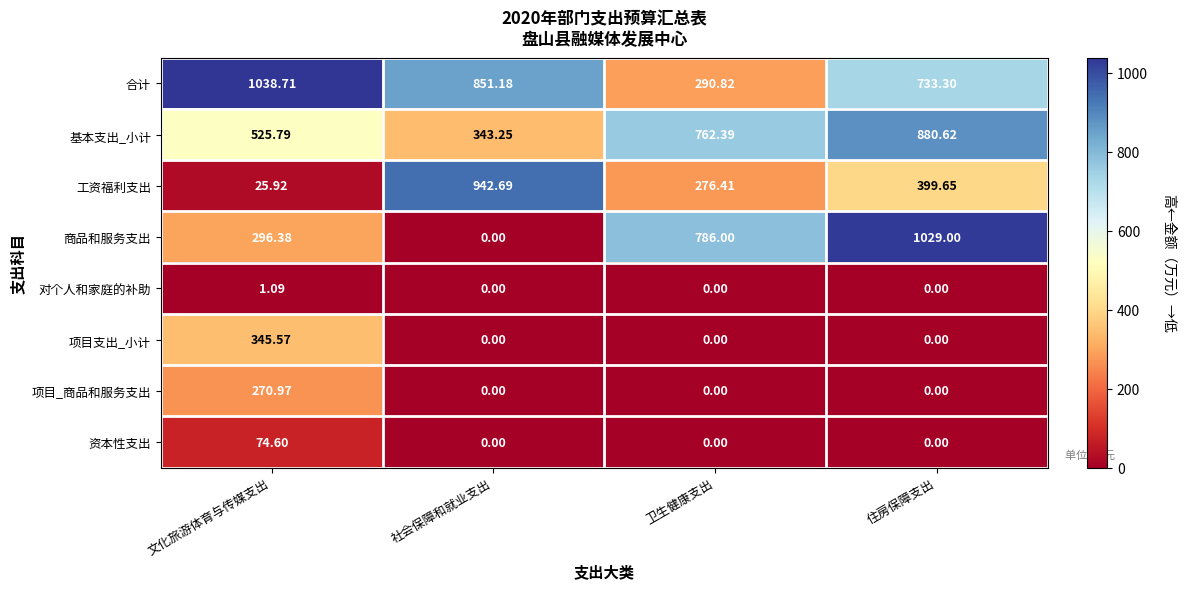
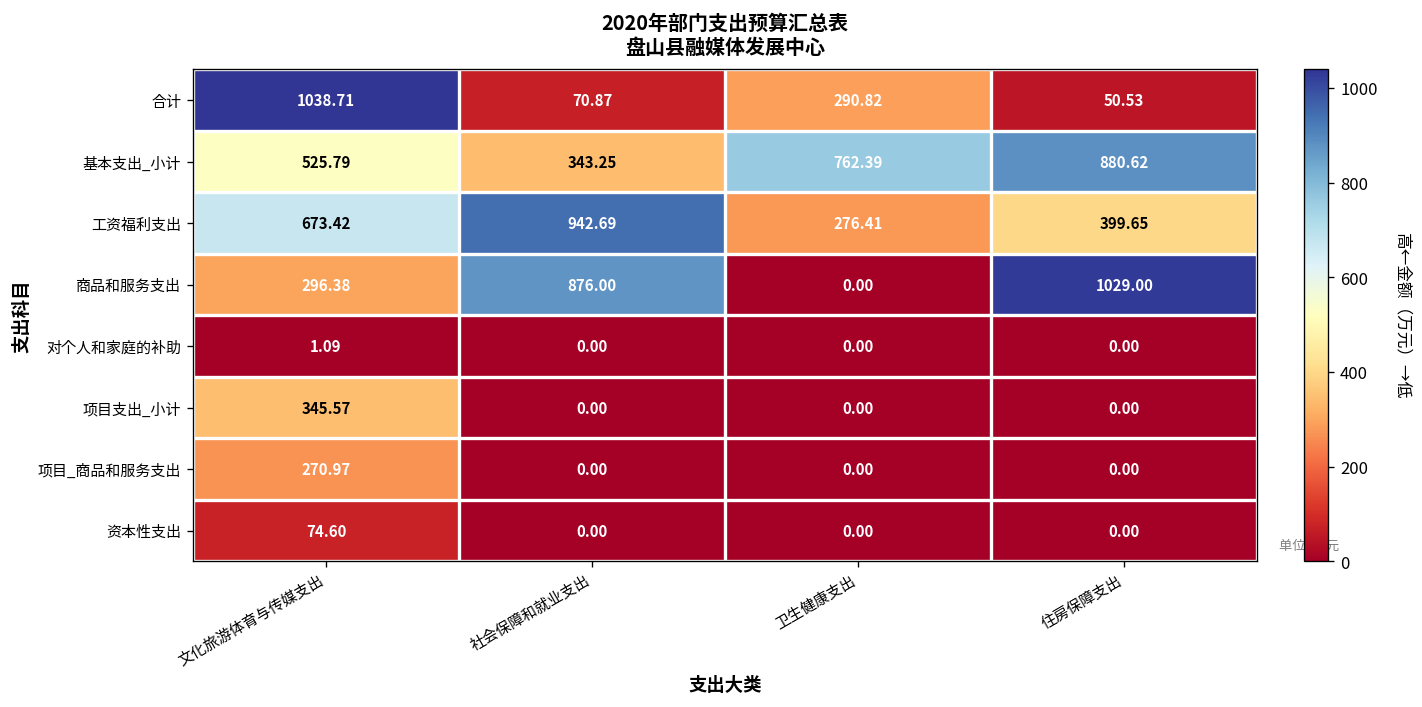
  {
    "合计": {
      "文化旅游体育与传媒支出": 1038.71,
-     "社会保障和就业支出": 851.18,
+     "社会保障和就业支出": 70.87,
      "卫生健康支出": 290.82,
-     "住房保障支出": 733.30
+     "住房保障支出": 50.53
    },
    "基本支出_小计": {
      "文化旅游体育与传媒支出": 525.79,
      "社会保障和就业支出": 343.25,
      "卫生健康支出": 762.39,
      "住房保障支出": 880.62
    },
    "工资福利支出": {
-     "文化旅游体育与传媒支出": 25.92,
+     "文化旅游体育与传媒支出": 673.42,
      "社会保障和就业支出": 942.69,
      "卫生健康支出": 276.41,
      "住房保障支出": 399.65
    },
    "商品和服务支出": {
      "文化旅游体育与传媒支出": 296.38,
-     "社会保障和就业支出": 0.00,
-     "卫生健康支出": 786.00,
+     "社会保障和就业支出": 876.00,
+     "卫生健康支出": 0.00,
      "住房保障支出": 1029.00
    },
    "对个人和家庭的补助": {
      "文化旅游体育与传媒支出": 1.09,
      "社会保障和就业支出": 0.00,
      "卫生健康支出": 0.00,
      "住房保障支出": 0.00
    },
    "项目支出_小计": {
      "文化旅游体育与传媒支出": 345.57,
      "社会保障和就业支出": 0.00,
      "卫生健康支出": 0.00,
      "住房保障支出": 0.00
    },
    "项目_商品和服务支出": {
      "文化旅游体育与传媒支出": 270.97,
      "社会保障和就业支出": 0.00,
      "卫生健康支出": 0.00,
      "住房保障支出": 0.00
    },
    "资本性支出": {
      "文化旅游体育与传媒支出": 74.60,
      "社会保障和就业支出": 0.00,
      "卫生健康支出": 0.00,
      "住房保障支出": 0.00
    }
  }
